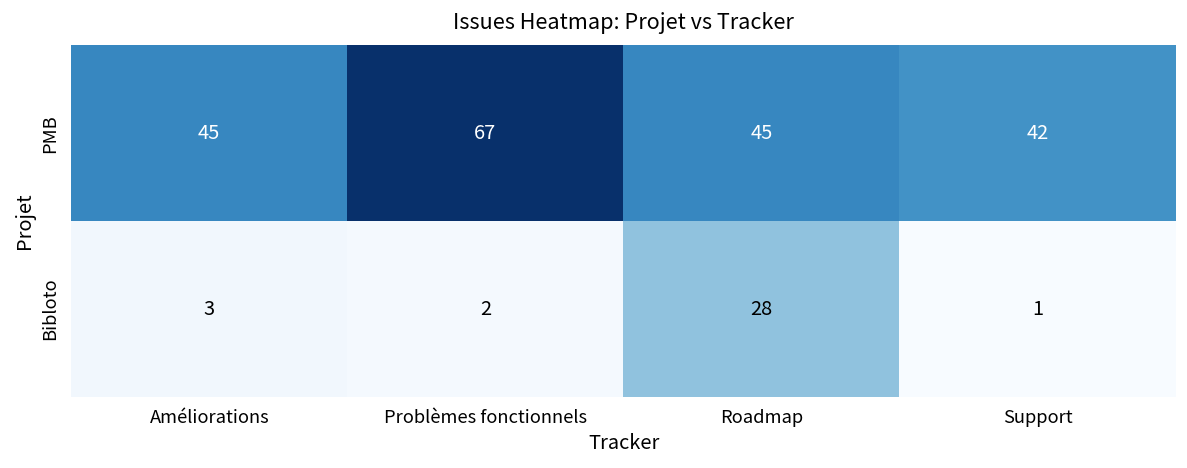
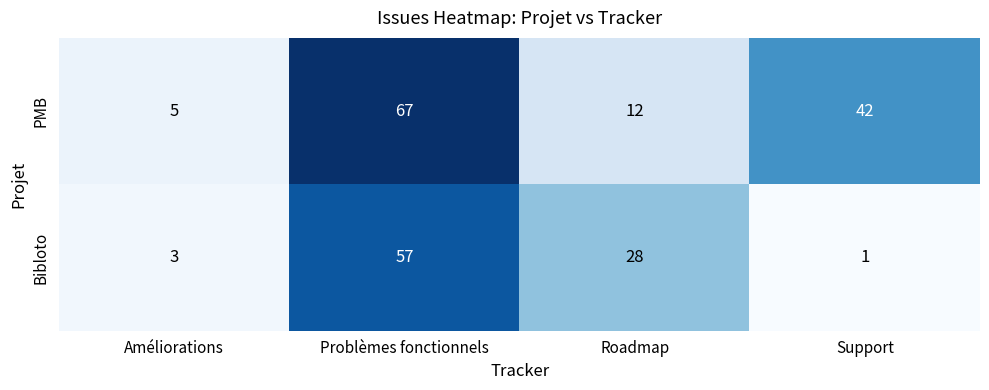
  {
    "PMB": {
-     "Améliorations": 45,
+     "Améliorations": 5,
      "Problèmes fonctionnels": 67,
-     "Roadmap": 45,
+     "Roadmap": 12,
      "Support": 42
    },
    "Bibloto": {
      "Améliorations": 3,
-     "Problèmes fonctionnels": 2,
+     "Problèmes fonctionnels": 57,
      "Roadmap": 28,
      "Support": 1
    }
  }
